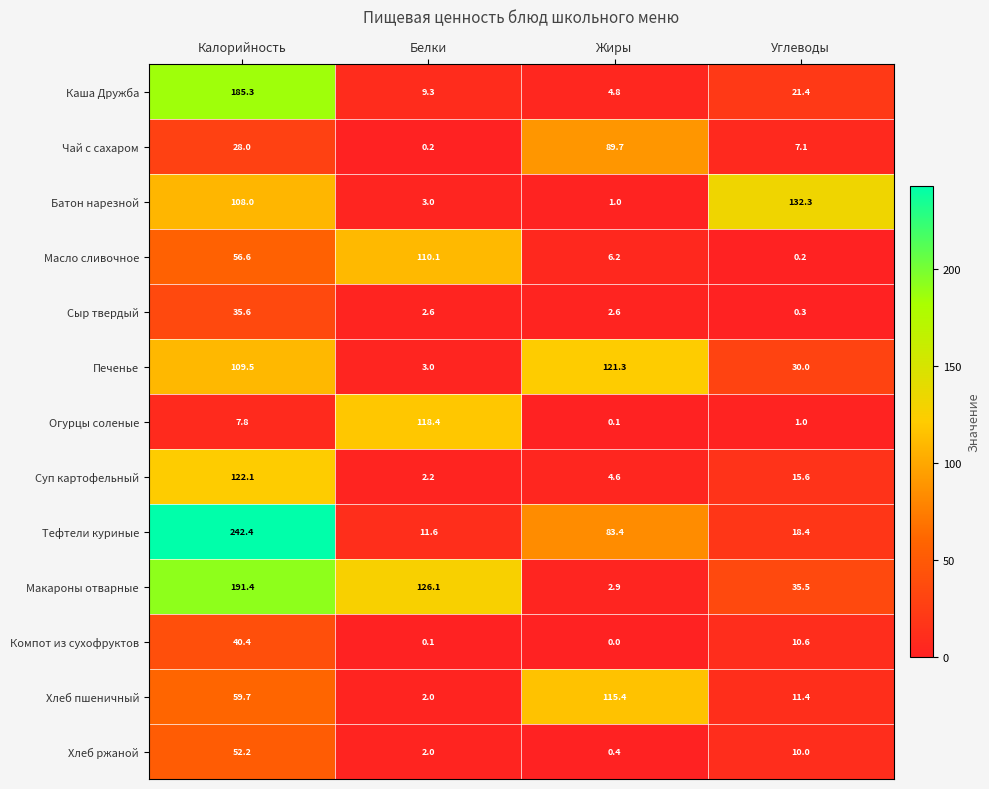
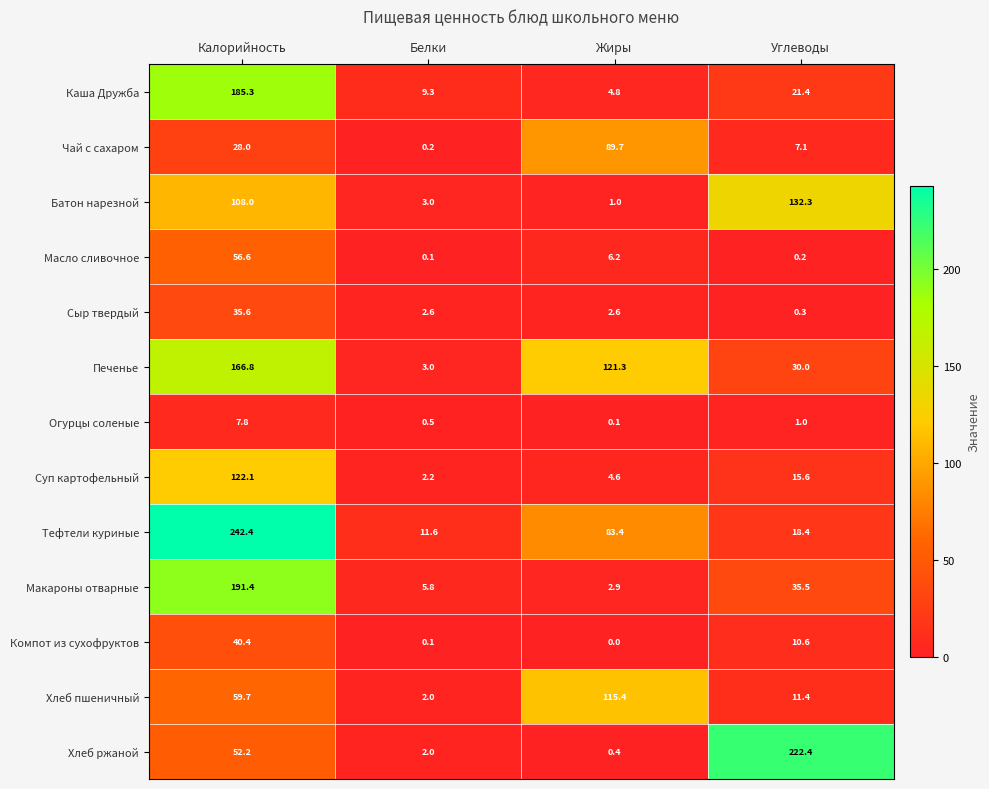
  {
    "Каша Дружба": {
      "Калорийность": 185.3,
      "Белки": 9.3,
      "Жиры": 4.8,
      "Углеводы": 21.4
    },
    "Чай с сахаром": {
      "Калорийность": 28.0,
      "Белки": 0.2,
      "Жиры": 89.7,
      "Углеводы": 7.1
    },
    "Батон нарезной": {
      "Калорийность": 108.0,
      "Белки": 3.0,
      "Жиры": 1.0,
      "Углеводы": 132.3
    },
    "Масло сливочное": {
      "Калорийность": 56.6,
-     "Белки": 110.1,
+     "Белки": 0.1,
      "Жиры": 6.2,
      "Углеводы": 0.2
    },
    "Сыр твердый": {
      "Калорийность": 35.6,
      "Белки": 2.6,
      "Жиры": 2.6,
      "Углеводы": 0.3
    },
    "Печенье": {
-     "Калорийность": 109.5,
+     "Калорийность": 166.8,
      "Белки": 3.0,
      "Жиры": 121.3,
      "Углеводы": 30.0
    },
    "Огурцы соленые": {
      "Калорийность": 7.8,
-     "Белки": 118.4,
+     "Белки": 0.5,
      "Жиры": 0.1,
      "Углеводы": 1.0
    },
    "Суп картофельный": {
      "Калорийность": 122.1,
      "Белки": 2.2,
      "Жиры": 4.6,
      "Углеводы": 15.6
    },
    "Тефтели куриные": {
      "Калорийность": 242.4,
      "Белки": 11.6,
      "Жиры": 83.4,
      "Углеводы": 18.4
    },
    "Макароны отварные": {
      "Калорийность": 191.4,
-     "Белки": 126.1,
+     "Белки": 5.8,
      "Жиры": 2.9,
      "Углеводы": 35.5
    },
    "Компот из сухофруктов": {
      "Калорийность": 40.4,
      "Белки": 0.1,
      "Жиры": 0.0,
      "Углеводы": 10.6
    },
    "Хлеб пшеничный": {
      "Калорийность": 59.7,
      "Белки": 2.0,
      "Жиры": 115.4,
      "Углеводы": 11.4
    },
    "Хлеб ржаной": {
      "Калорийность": 52.2,
      "Белки": 2.0,
      "Жиры": 0.4,
-     "Углеводы": 10.0
+     "Углеводы": 222.4
    }
  }
